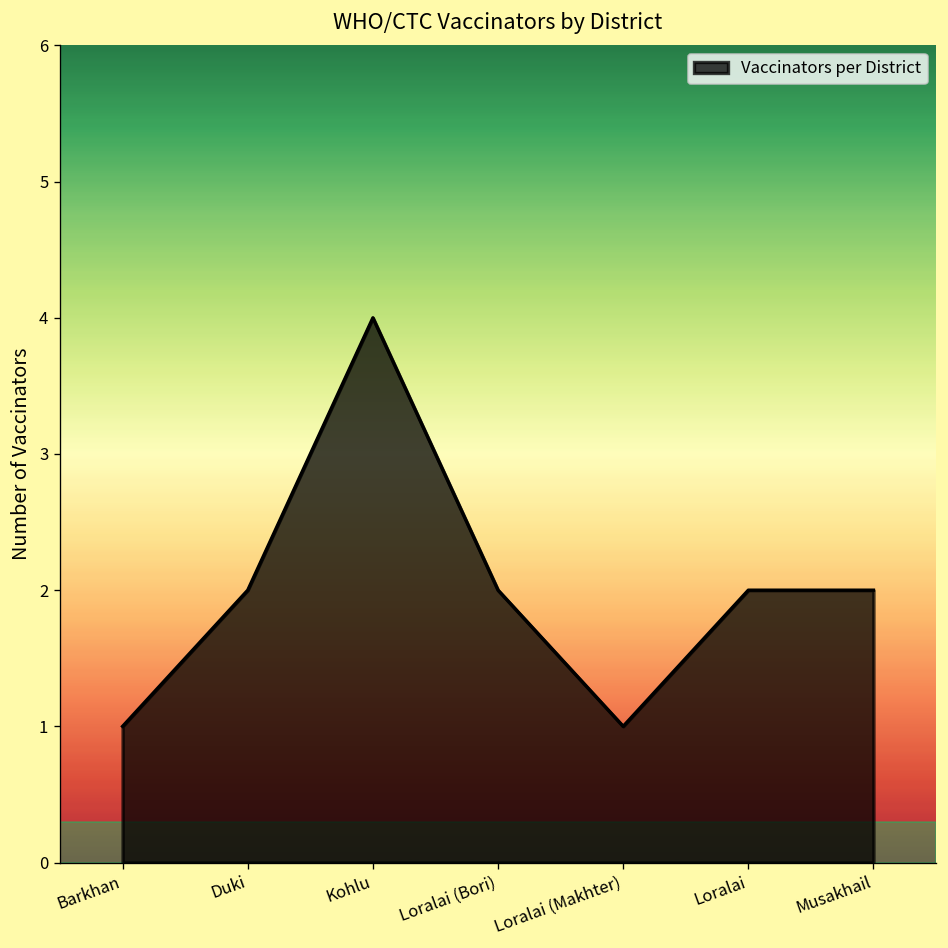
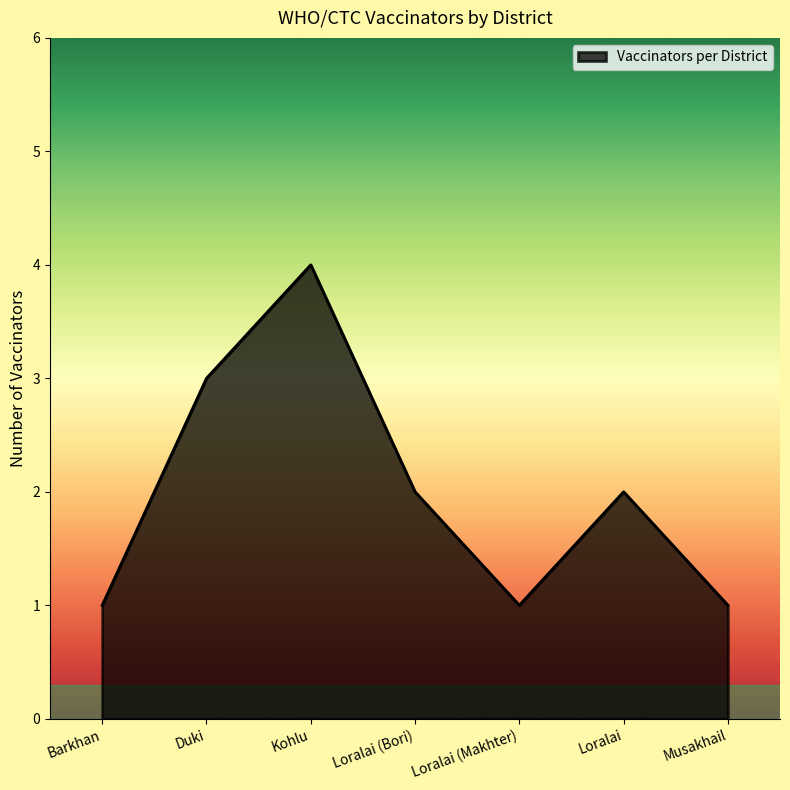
  {
    "Barkhan": 1,
-   "Duki": 2,
+   "Duki": 3,
    "Kohlu": 4,
    "Loralai (Bori)": 2,
    "Loralai (Makhter)": 1,
    "Loralai": 2,
-   "Musakhail": 2
+   "Musakhail": 1
  }
